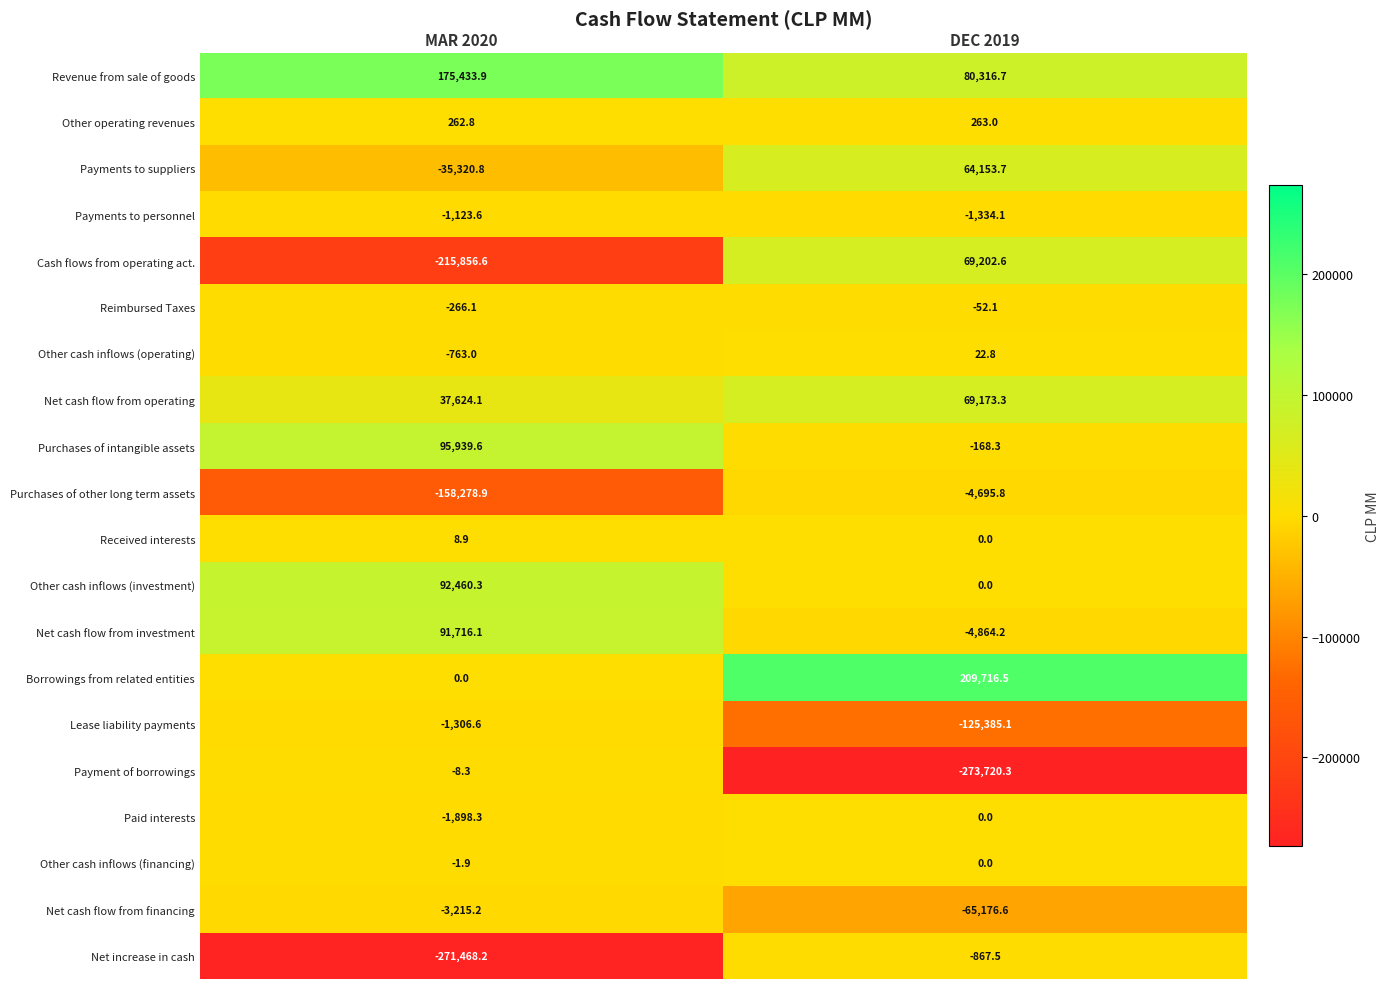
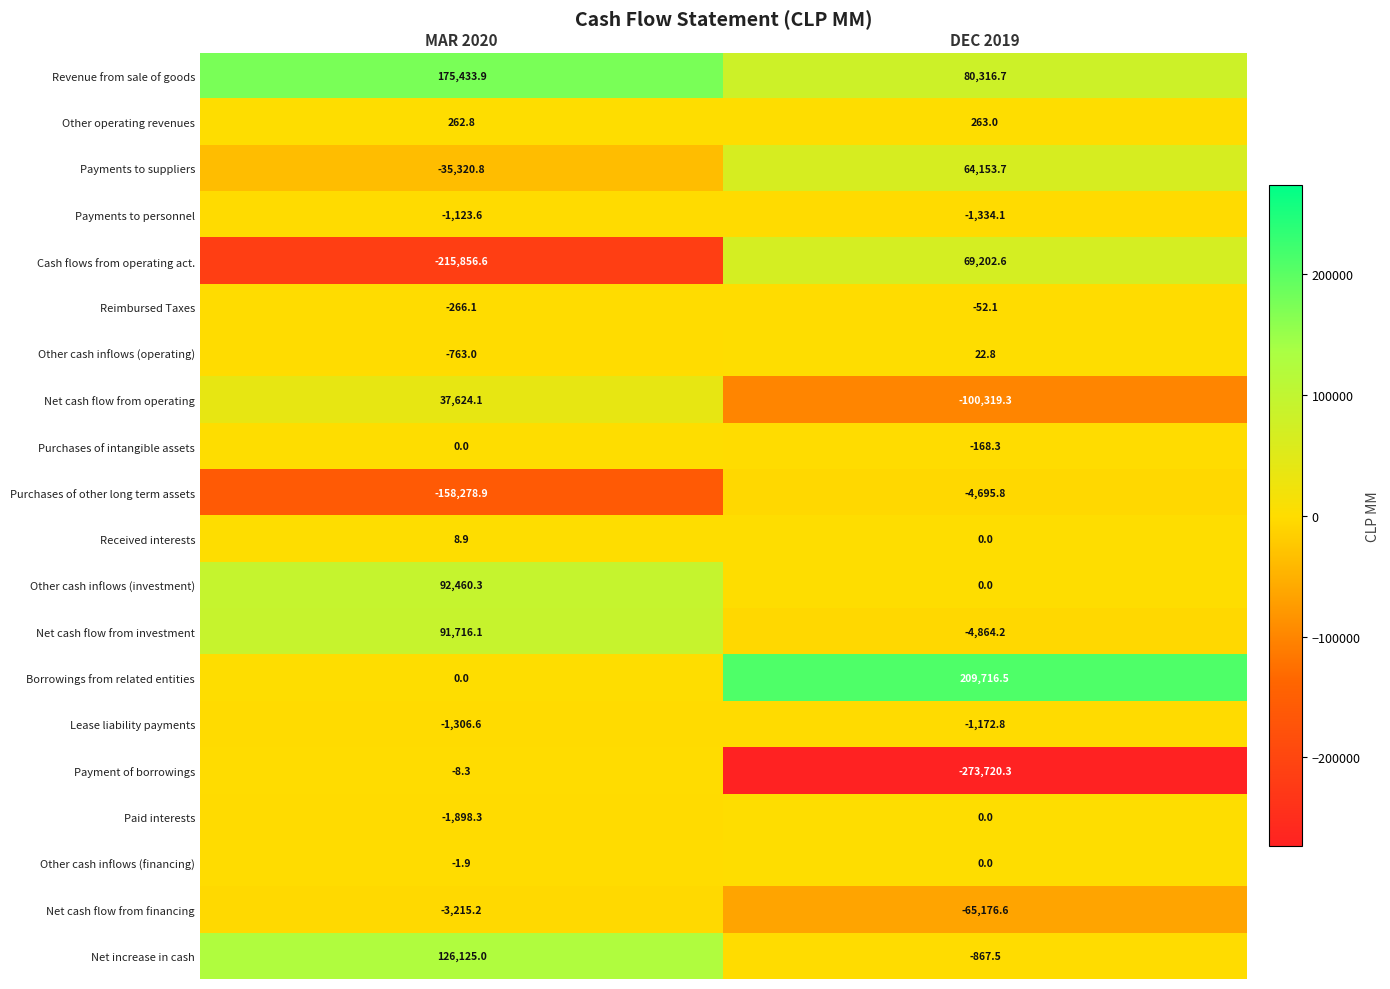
  {
    "Revenue from sale of goods": {
      "MAR 2020": "175,433.9",
      "DEC 2019": "80,316.7"
    },
    "Other operating revenues": {
      "MAR 2020": "262.8",
      "DEC 2019": "263.0"
    },
    "Payments to suppliers": {
      "MAR 2020": "-35,320.8",
      "DEC 2019": "64,153.7"
    },
    "Payments to personnel": {
      "MAR 2020": "-1,123.6",
      "DEC 2019": "-1,334.1"
    },
    "Cash flows from operating act.": {
      "MAR 2020": "-215,856.6",
      "DEC 2019": "69,202.6"
    },
    "Reimbursed Taxes": {
      "MAR 2020": "-266.1",
      "DEC 2019": "-52.1"
    },
    "Other cash inflows (operating)": {
      "MAR 2020": "-763.0",
      "DEC 2019": "22.8"
    },
    "Net cash flow from operating": {
      "MAR 2020": "37,624.1",
-     "DEC 2019": "69,173.3"
+     "DEC 2019": "-100,319.3"
    },
    "Purchases of intangible assets": {
-     "MAR 2020": "95,939.6",
+     "MAR 2020": "0.0",
      "DEC 2019": "-168.3"
    },
    "Purchases of other long term assets": {
      "MAR 2020": "-158,278.9",
      "DEC 2019": "-4,695.8"
    },
    "Received interests": {
      "MAR 2020": "8.9",
      "DEC 2019": "0.0"
    },
    "Other cash inflows (investment)": {
      "MAR 2020": "92,460.3",
      "DEC 2019": "0.0"
    },
    "Net cash flow from investment": {
      "MAR 2020": "91,716.1",
      "DEC 2019": "-4,864.2"
    },
    "Borrowings from related entities": {
      "MAR 2020": "0.0",
      "DEC 2019": "209,716.5"
    },
    "Lease liability payments": {
      "MAR 2020": "-1,306.6",
-     "DEC 2019": "-125,385.1"
+     "DEC 2019": "-1,172.8"
    },
    "Payment of borrowings": {
      "MAR 2020": "-8.3",
      "DEC 2019": "-273,720.3"
    },
    "Paid interests": {
      "MAR 2020": "-1,898.3",
      "DEC 2019": "0.0"
    },
    "Other cash inflows (financing)": {
      "MAR 2020": "-1.9",
      "DEC 2019": "0.0"
    },
    "Net cash flow from financing": {
      "MAR 2020": "-3,215.2",
      "DEC 2019": "-65,176.6"
    },
    "Net increase in cash": {
-     "MAR 2020": "-271,468.2",
+     "MAR 2020": "126,125.0",
      "DEC 2019": "-867.5"
    }
  }
